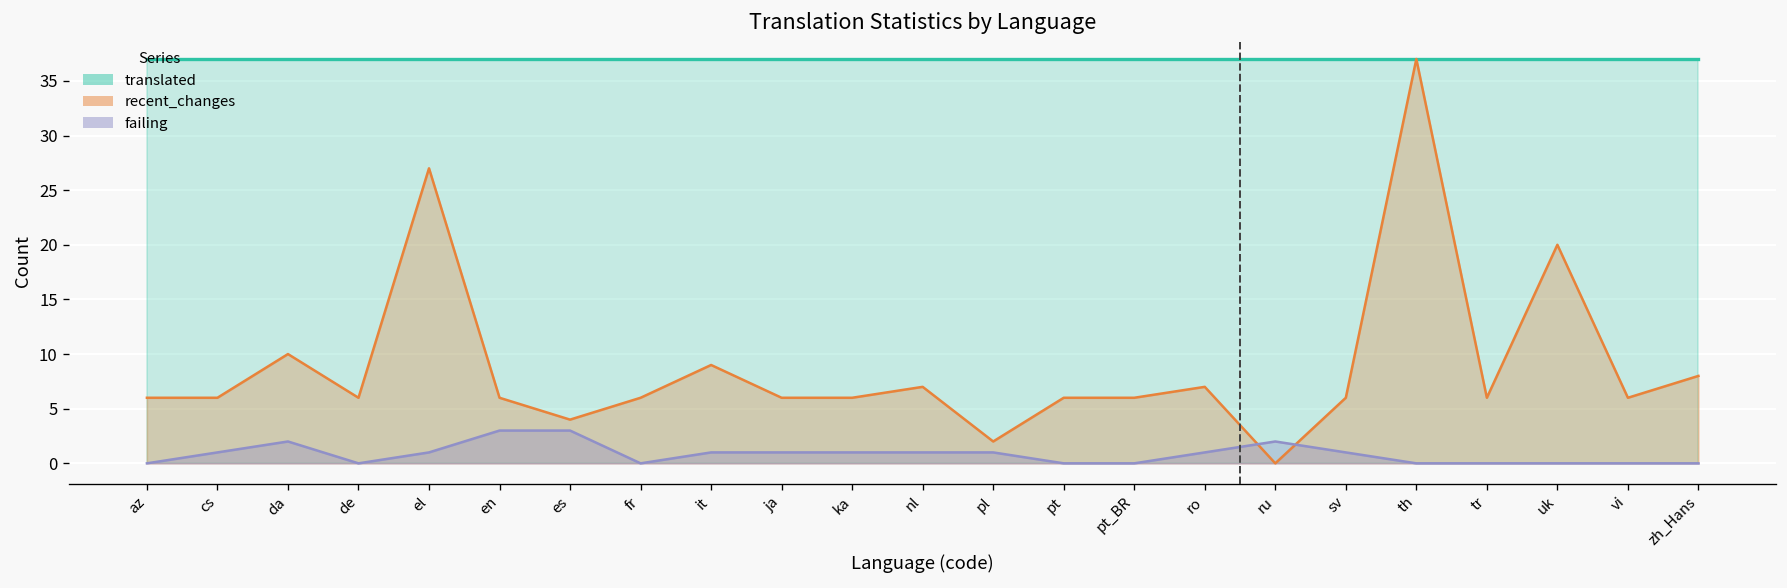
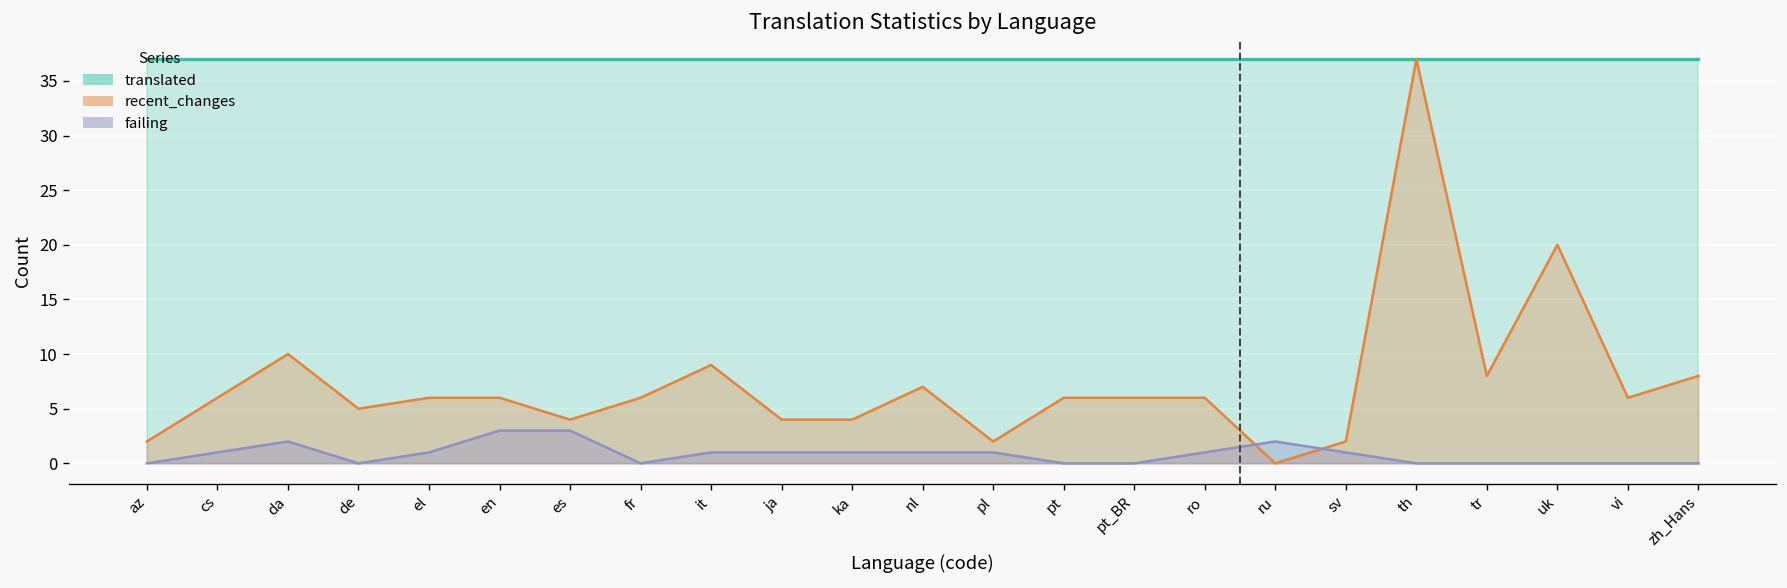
  {
    "recent_changes": {
-     "az": 6,
+     "az": 2,
      "cs": 6,
      "da": 10,
-     "de": 6,
-     "el": 27,
+     "de": 5,
+     "el": 6,
      "en": 6,
      "es": 4,
      "fr": 6,
      "it": 9,
-     "ja": 6,
-     "ka": 6,
+     "ja": 4,
+     "ka": 4,
      "nl": 7,
      "pl": 2,
      "pt": 6,
      "pt_BR": 6,
-     "ro": 7,
+     "ro": 6,
      "ru": 0,
-     "sv": 6,
-     "tr": 6,
+     "sv": 2,
+     "tr": 8,
      "uk": 20,
      "vi": 6,
      "zh_Hans": 8
    }
  }
